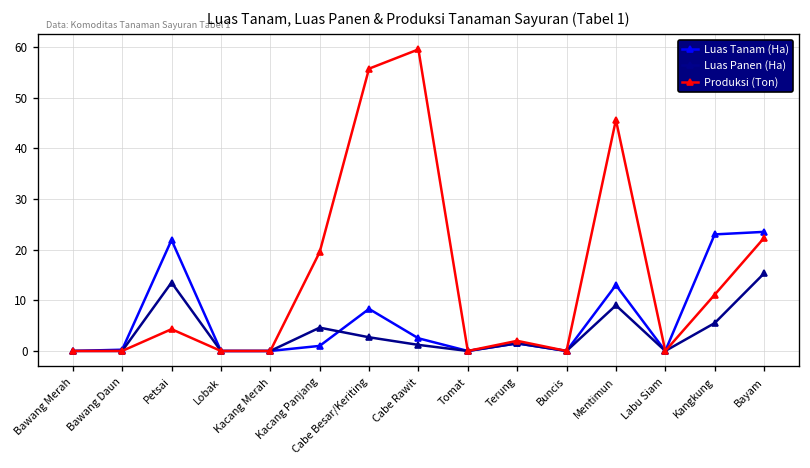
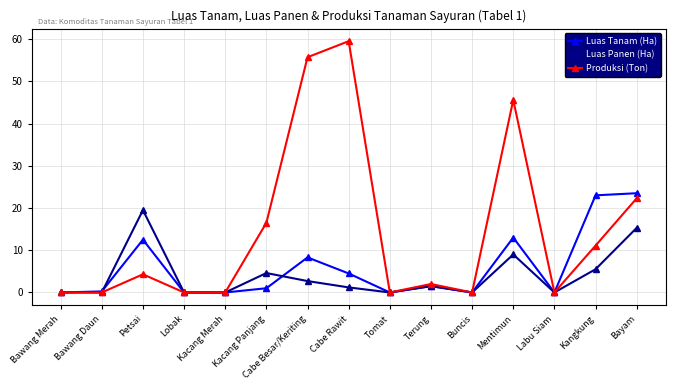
  {
    "Luas Tanam (Ha)": {
-     "Petsai": 22,
+     "Petsai": 13,
      "Kacang Panjang": 1,
      "Cabe Besar/Keriting": 8,
-     "Cabe Rawit": 3,
+     "Cabe Rawit": 5,
      "Mentimun": 13,
      "Kangkung": 23,
      "Bayam": 24
    },
    "Luas Panen (Ha)": {
-     "Petsai": 14,
+     "Petsai": 20,
      "Kacang Panjang": 5,
      "Cabe Besar/Keriting": 3,
      "Cabe Rawit": 1,
      "Mentimun": 9,
      "Kangkung": 6,
      "Bayam": 15
    },
    "Produksi (Ton)": {
      "Petsai": 4,
-     "Kacang Panjang": 20,
+     "Kacang Panjang": 17,
      "Cabe Besar/Keriting": 56,
      "Cabe Rawit": 60,
      "Mentimun": 46,
      "Kangkung": 11,
      "Bayam": 22
    }
  }
